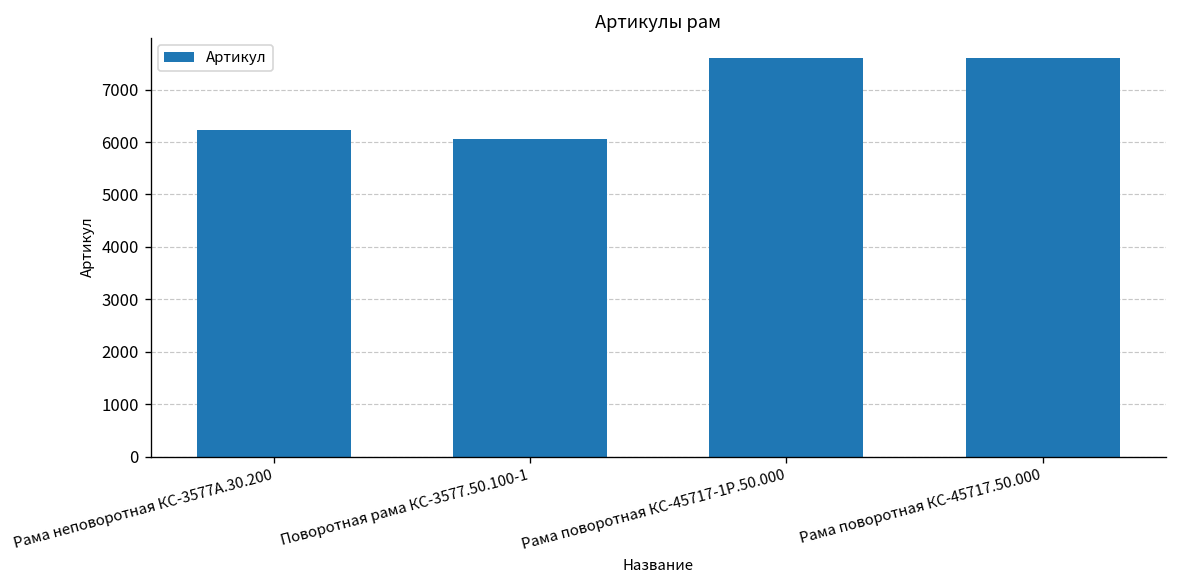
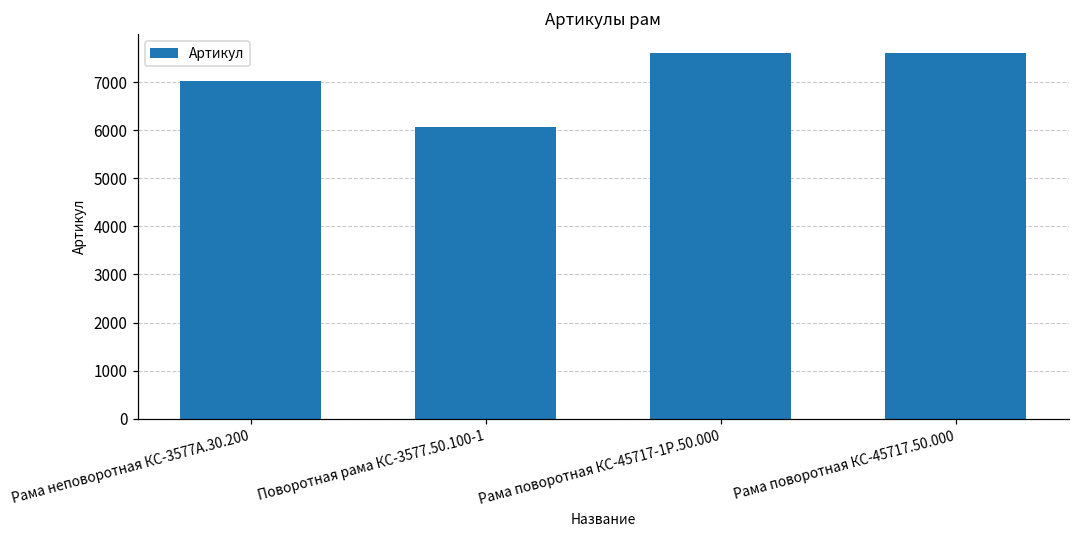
  {
-   "Рама неповоротная КС-3577А.30.200": 6200,
+   "Рама неповоротная КС-3577А.30.200": 7000,
    "Поворотная рама КС-3577.50.100-1": 6100,
    "Рама поворотная КС-45717-1Р.50.000": 7600,
    "Рама поворотная КС-45717.50.000": 7600
  }
